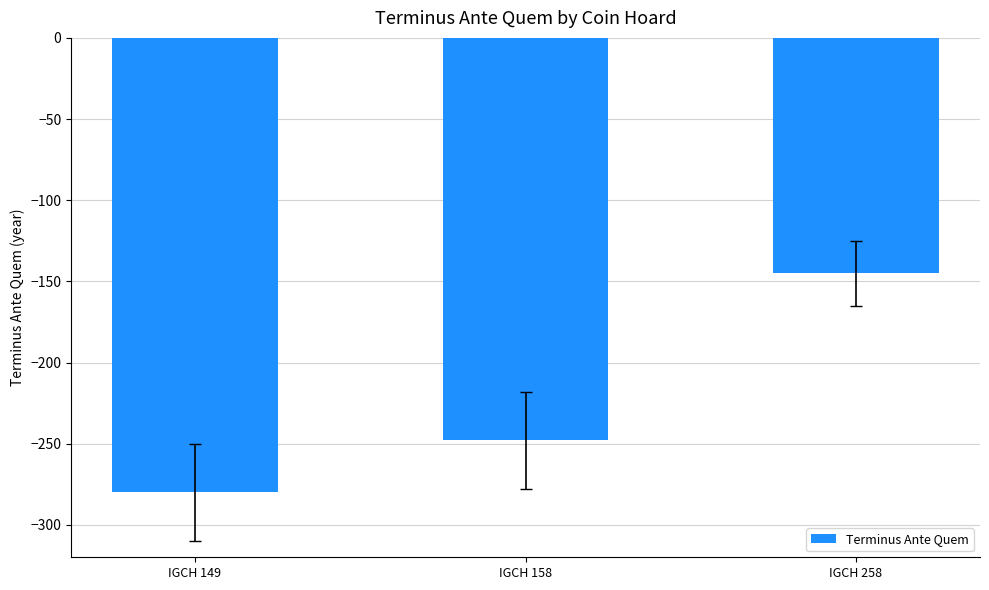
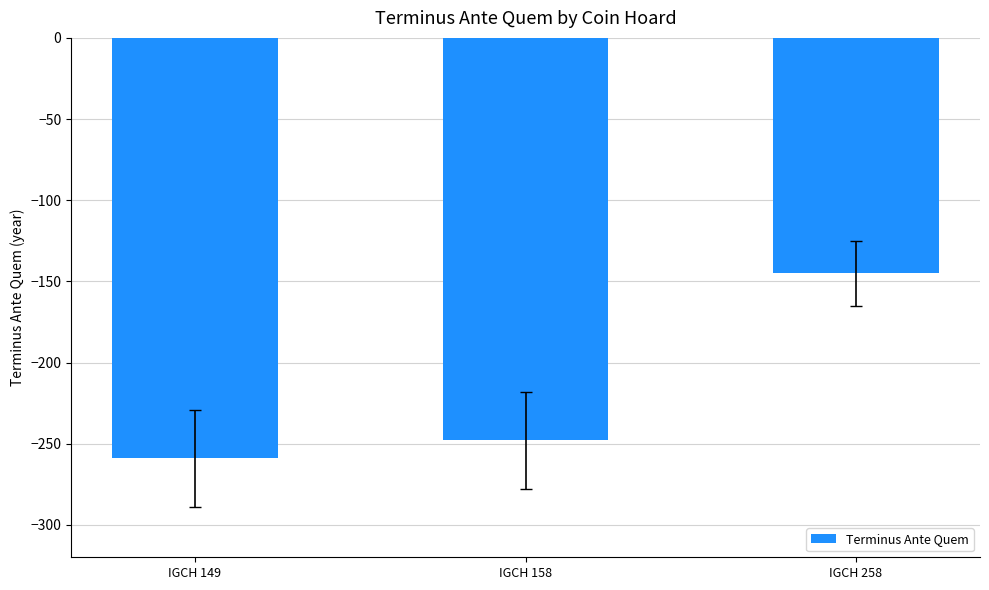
  {
    "Terminus Ante Quem": {
-     "IGCH 149": -280,
+     "IGCH 149": -259,
      "IGCH 158": -248,
      "IGCH 258": -145
    }
  }
